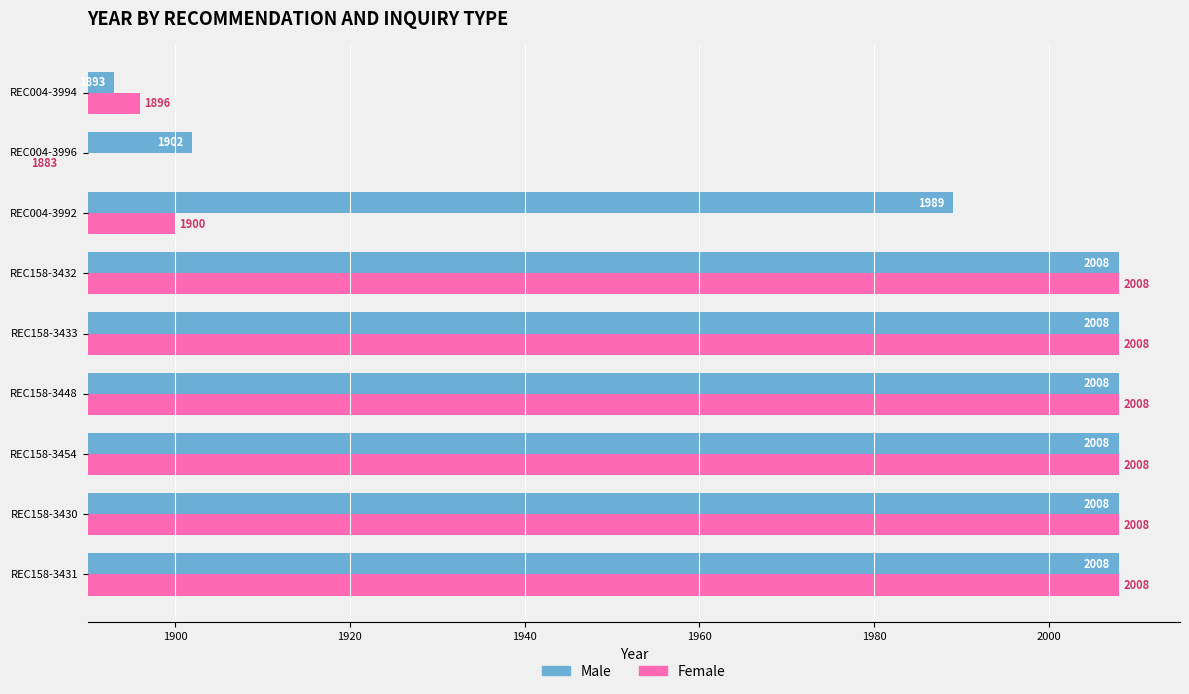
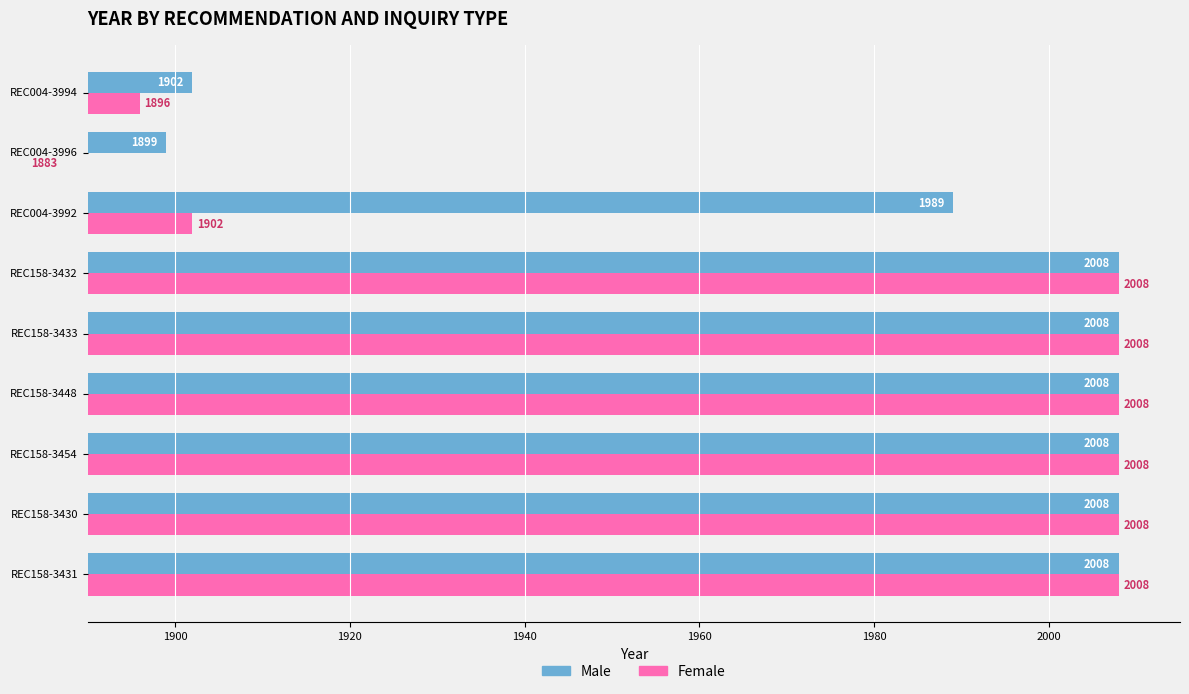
  {
    "Male": {
-     "REC004-3994": 1893,
-     "REC004-3996": 1902,
+     "REC004-3994": 1902,
+     "REC004-3996": 1899,
      "REC004-3992": 1989,
      "REC158-3432": 2008,
      "REC158-3433": 2008,
      "REC158-3448": 2008,
      "REC158-3454": 2008,
      "REC158-3430": 2008,
      "REC158-3431": 2008
    },
    "Female": {
      "REC004-3994": 1896,
-     "REC004-3992": 1900,
+     "REC004-3992": 1902,
      "REC158-3432": 2008,
      "REC158-3433": 2008,
      "REC158-3448": 2008,
      "REC158-3454": 2008,
      "REC158-3430": 2008,
      "REC158-3431": 2008
    }
  }
